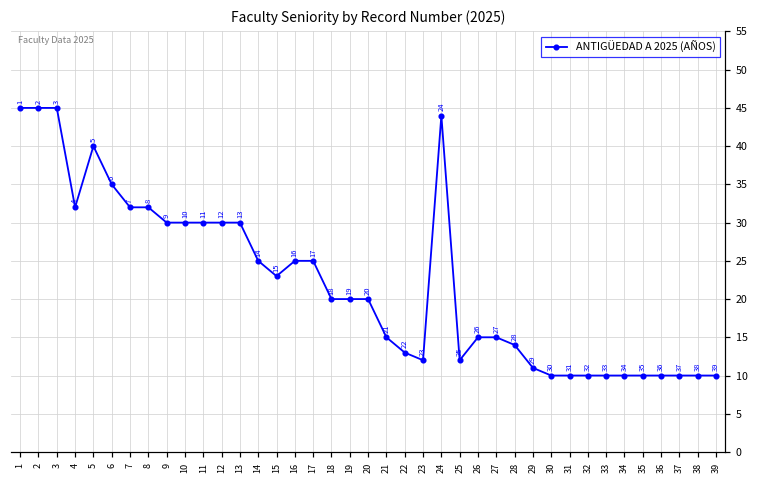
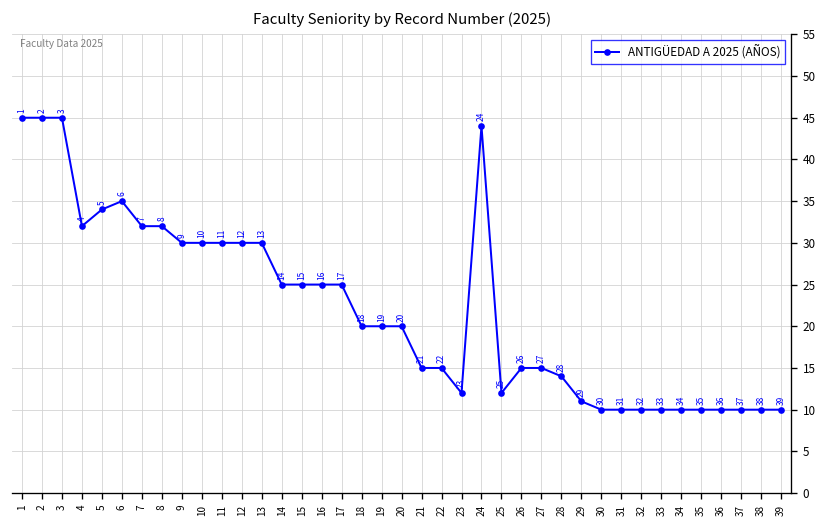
  {
-   "5": 40,
-   "15": 23,
-   "22": 13
+   "5": 34,
+   "15": 25,
+   "22": 15
  }
